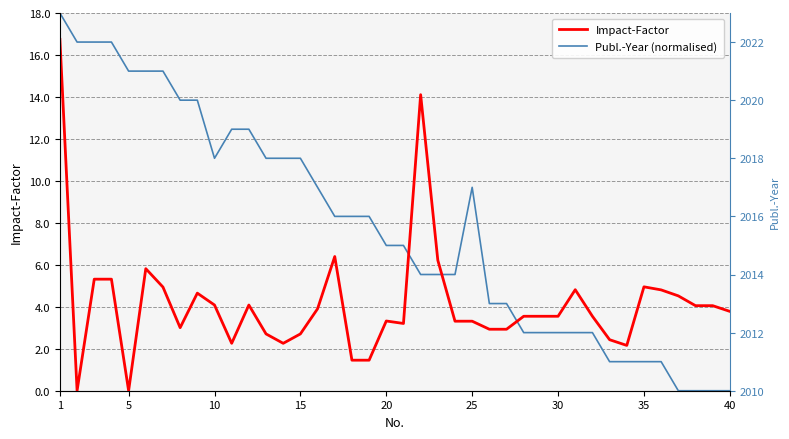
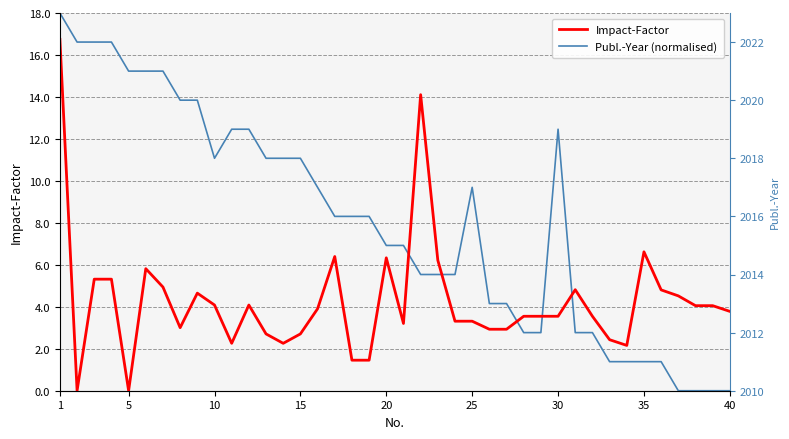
  {
    "Impact-Factor": {
      "1": 16.7,
      "5": 0.0,
      "10": 4.1,
      "15": 2.7,
-     "20": 3.3,
+     "20": 6.3,
      "25": 3.3,
      "30": 3.5,
-     "35": 5.0,
+     "35": 6.6,
      "40": 3.8
    },
    "Publ.-Year (normalised)": {
      "1": 18.0,
      "5": 15.2,
      "10": 11.1,
      "15": 11.1,
      "20": 6.9,
      "25": 9.7,
-     "30": 2.8,
+     "30": 12.5,
      "35": 1.4,
      "40": 0.0
    }
  }
